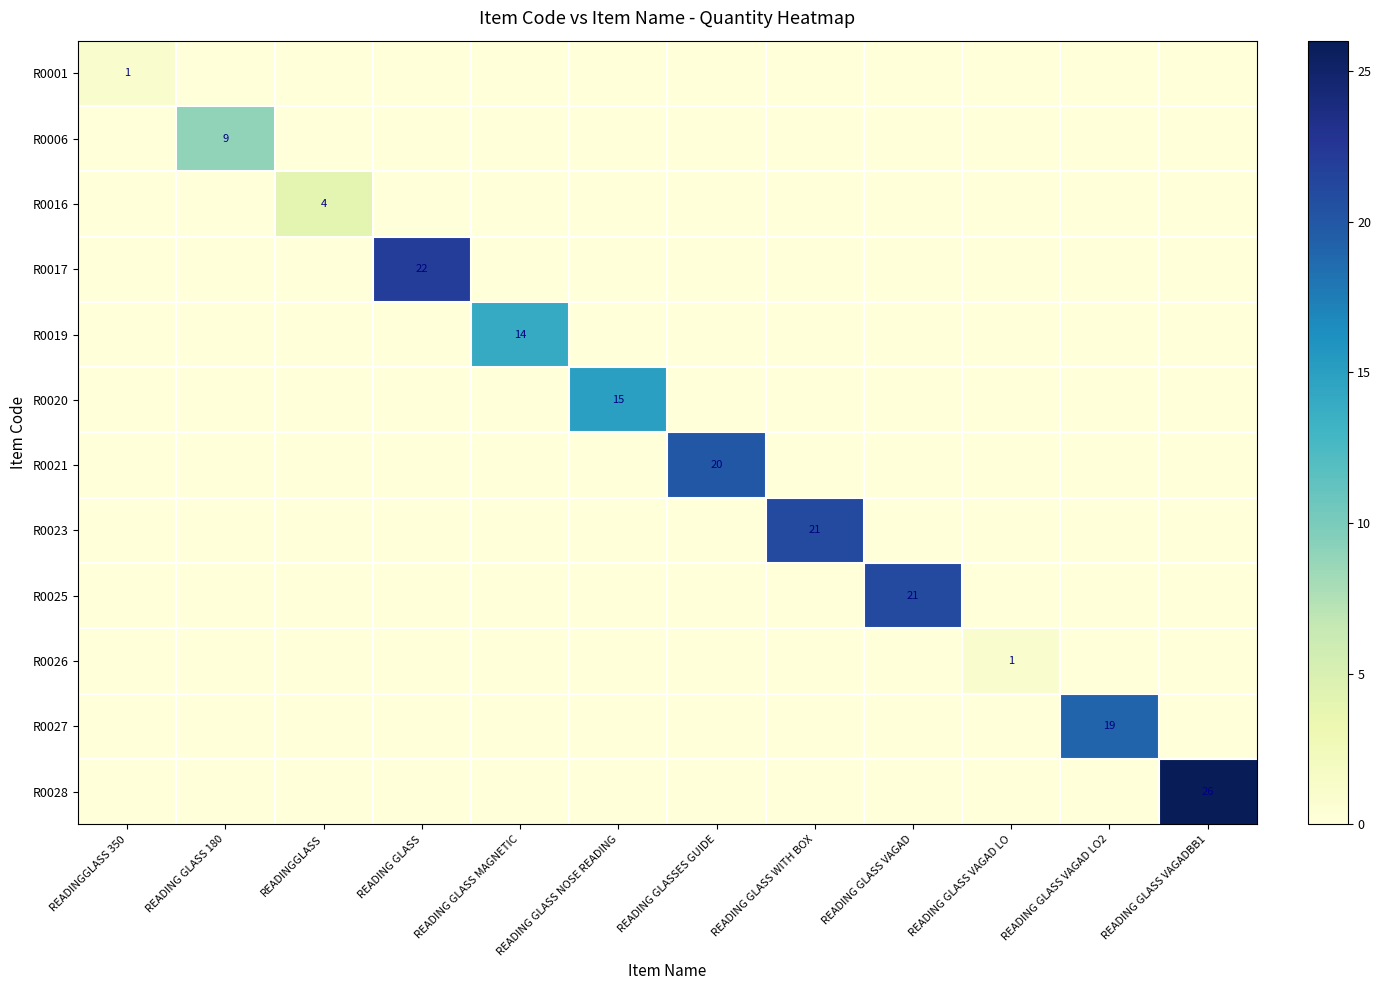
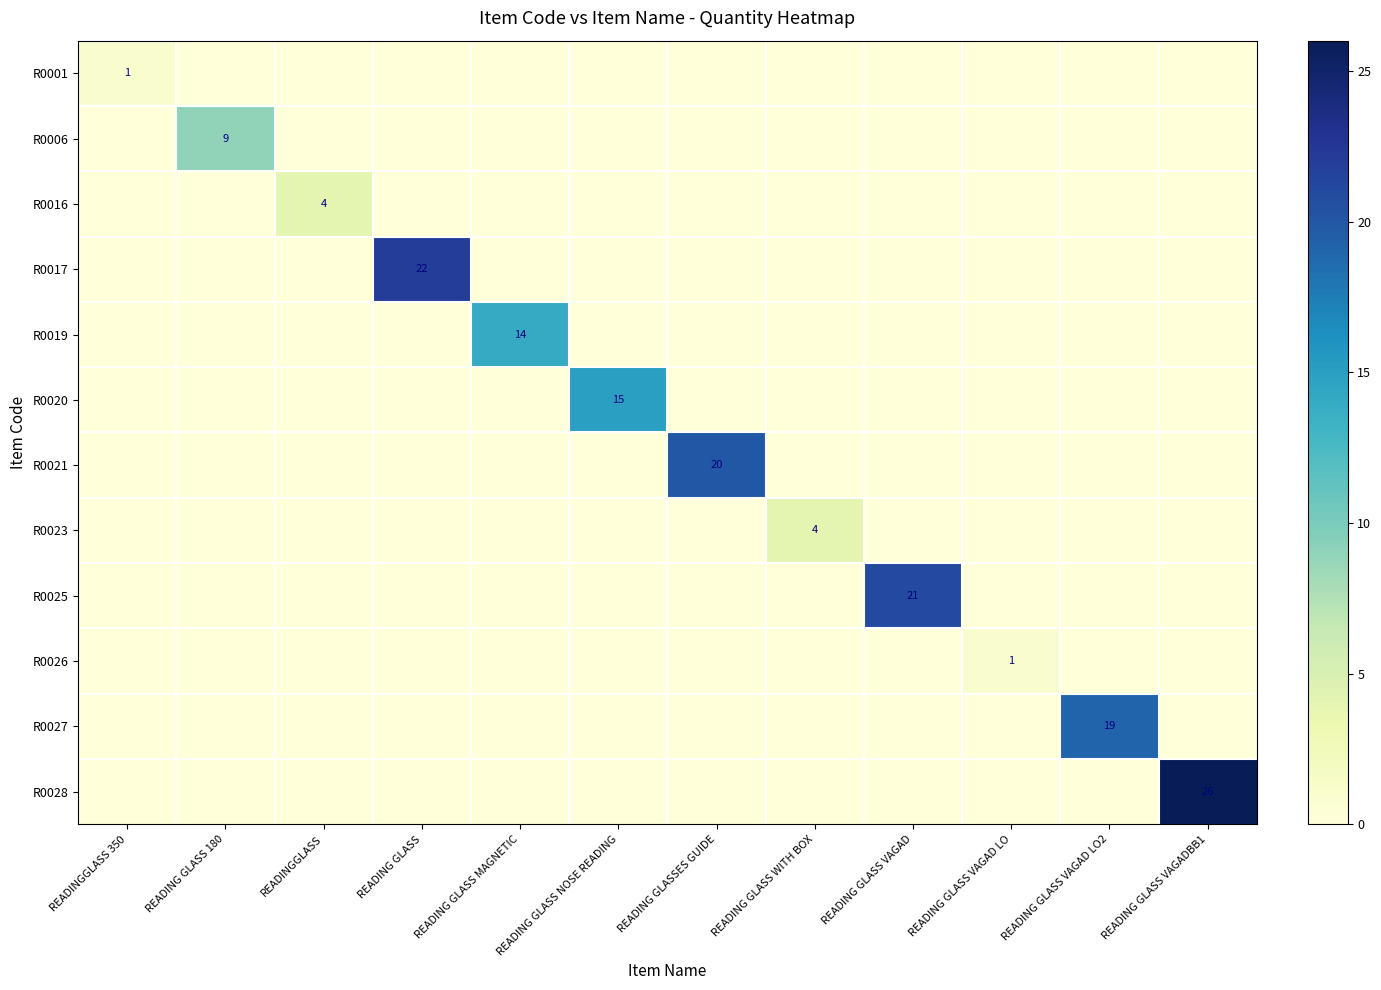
  {
    "R0001": {
      "READINGGLASS 350": 1
    },
    "R0006": {
      "READING GLASS 180": 9
    },
    "R0016": {
      "READINGGLASS": 4
    },
    "R0017": {
      "READING GLASS": 22
    },
    "R0019": {
      "READING GLASS MAGNETIC": 14
    },
    "R0020": {
      "READING GLASS NOSE READING": 15
    },
    "R0021": {
      "READING GLASSES GUIDE": 20
    },
    "R0023": {
-     "READING GLASS WITH BOX": 21
+     "READING GLASS WITH BOX": 4
    },
    "R0025": {
      "READING GLASS VAGAD": 21
    },
    "R0026": {
      "READING GLASS VAGAD LO": 1
    },
    "R0027": {
      "READING GLASS VAGAD LO2": 19
    }
  }
